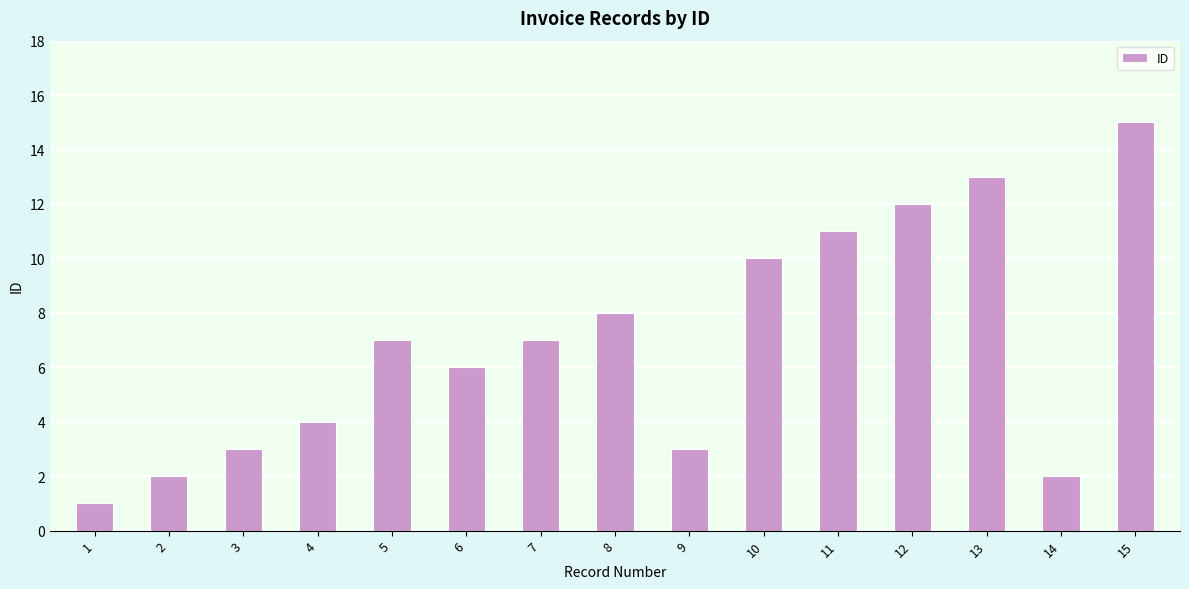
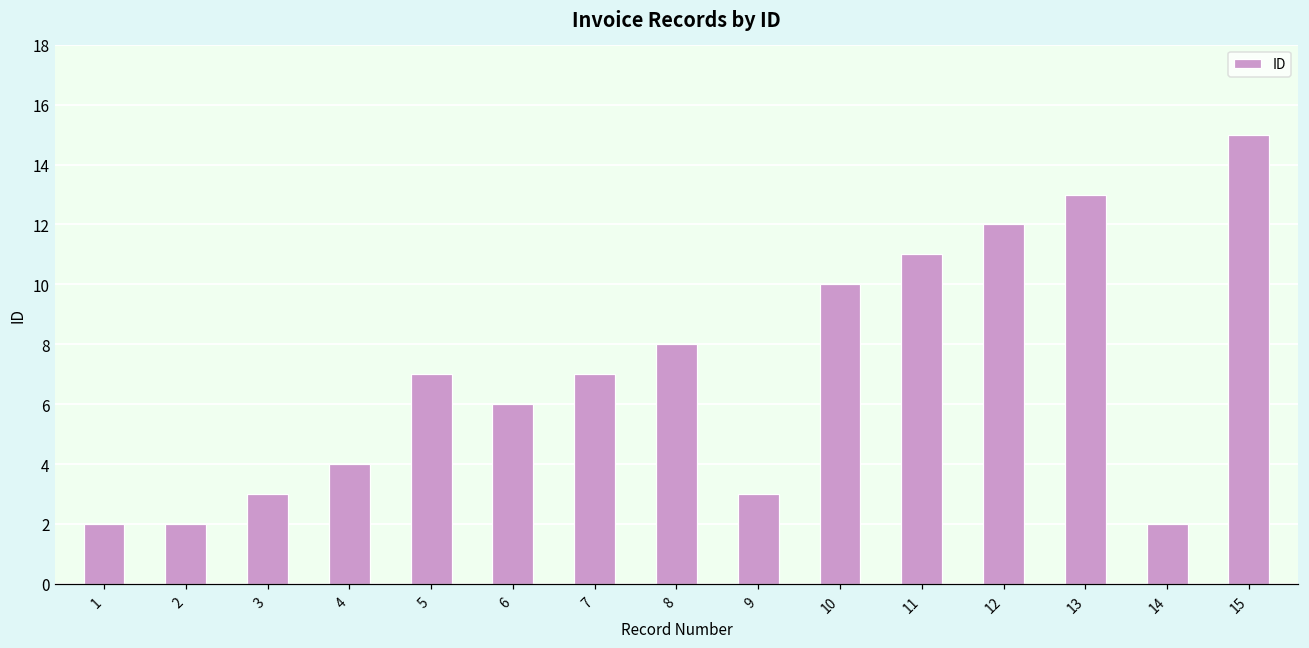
  {
-   "1": 1,
+   "1": 2,
    "2": 2,
    "3": 3,
    "4": 4,
    "5": 7,
    "6": 6,
    "7": 7,
    "8": 8,
    "9": 3,
    "10": 10,
    "11": 11,
    "12": 12,
    "13": 13,
    "14": 2,
    "15": 15
  }
